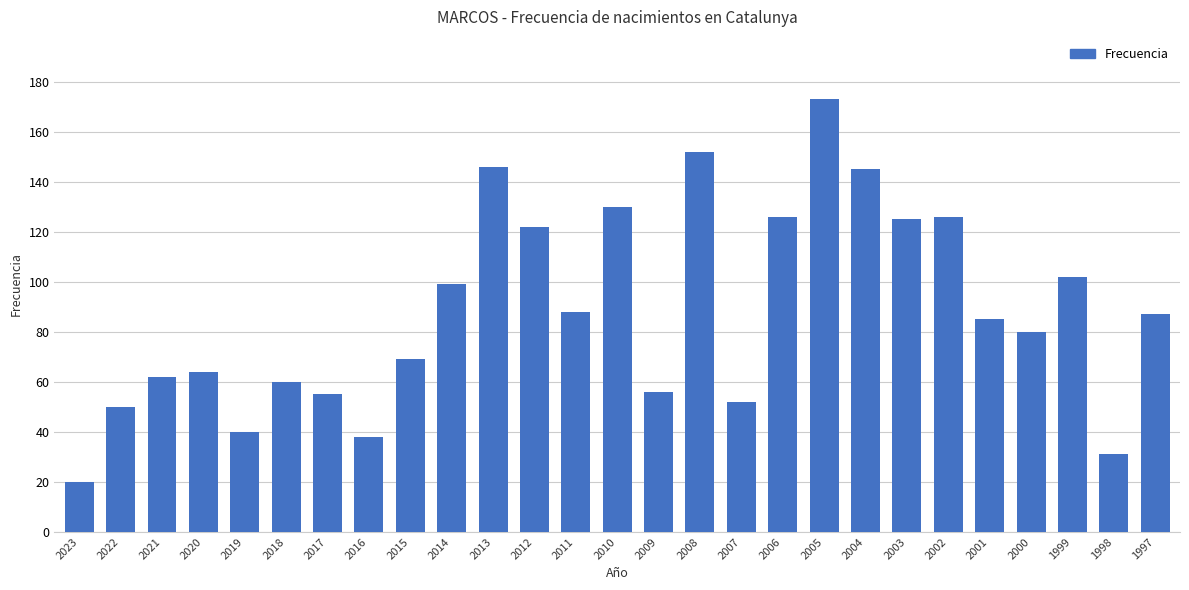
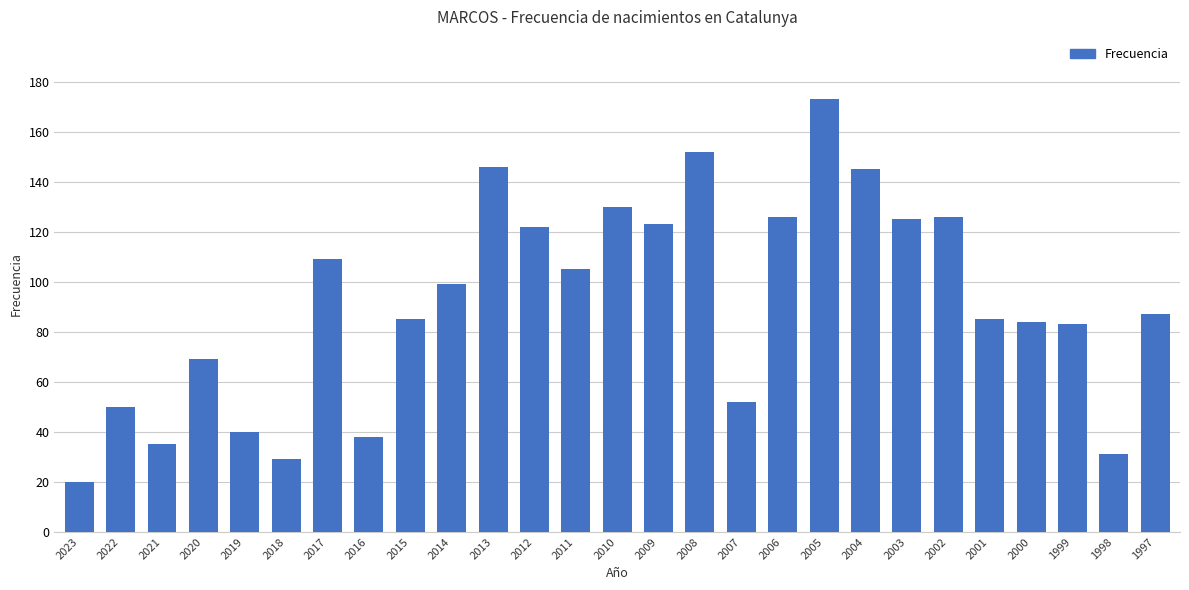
  {
    "2023": 20,
    "2022": 50,
-   "2021": 62,
-   "2020": 64,
+   "2021": 35,
+   "2020": 69,
    "2019": 40,
-   "2018": 60,
-   "2017": 55,
+   "2018": 29,
+   "2017": 109,
    "2016": 38,
-   "2015": 69,
+   "2015": 85,
    "2014": 99,
    "2013": 146,
    "2012": 122,
-   "2011": 88,
+   "2011": 105,
    "2010": 130,
-   "2009": 56,
+   "2009": 123,
    "2008": 152,
    "2007": 52,
    "2006": 126,
    "2005": 173,
    "2004": 145,
    "2003": 125,
    "2002": 126,
    "2001": 85,
-   "2000": 80,
-   "1999": 102,
+   "2000": 84,
+   "1999": 83,
    "1998": 31,
    "1997": 87
  }
